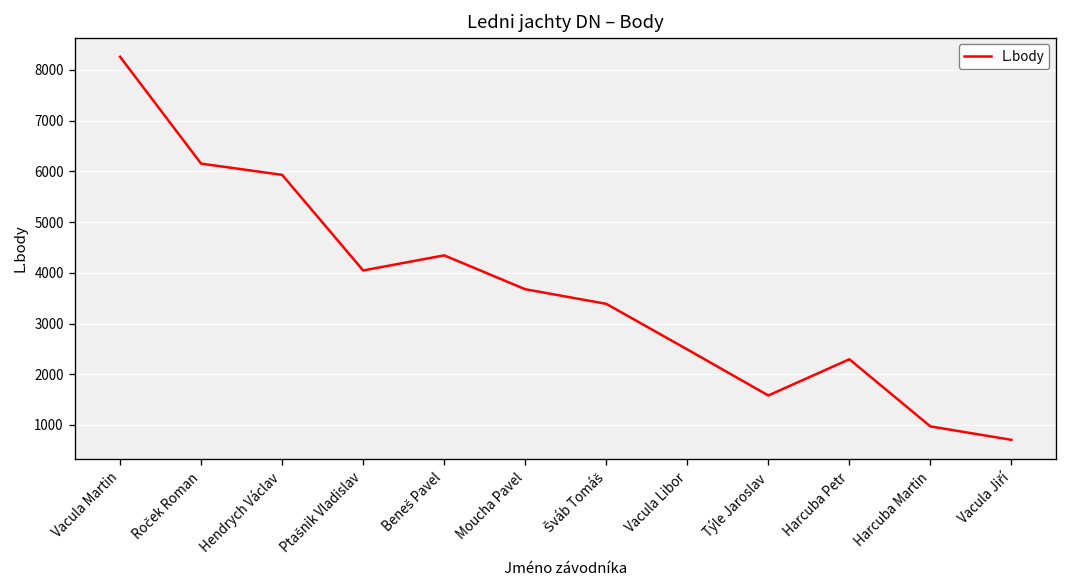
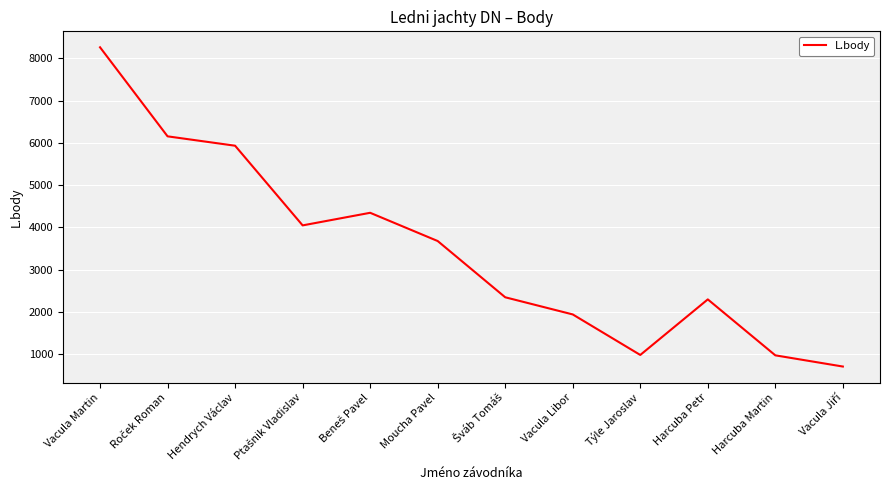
  {
    "Vacula Martin": 8300,
    "Roček Roman": 6200,
    "Hendrych Václav": 5900,
    "Ptašnik Vladislav": 4000,
    "Beneš Pavel": 4300,
    "Moucha Pavel": 3700,
-   "Šváb Tomáš": 3400,
-   "Vacula Libor": 2500,
-   "Týle Jaroslav": 1600,
+   "Šváb Tomáš": 2300,
+   "Vacula Libor": 1900,
+   "Týle Jaroslav": 1000,
    "Harcuba Petr": 2300,
    "Harcuba Martin": 1000,
    "Vacula Jiří": 700
  }
